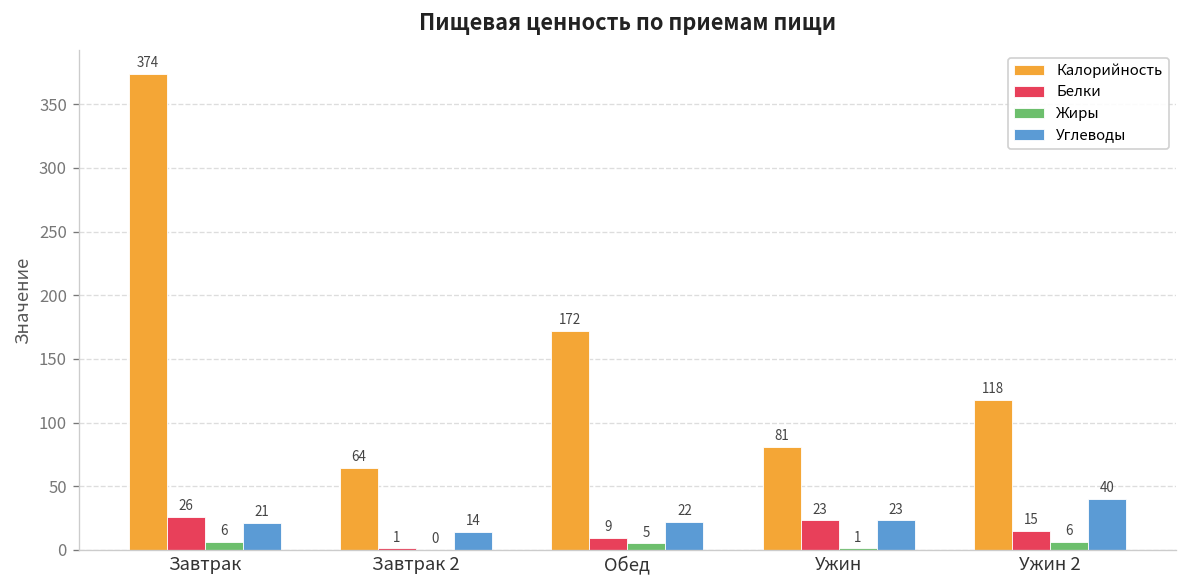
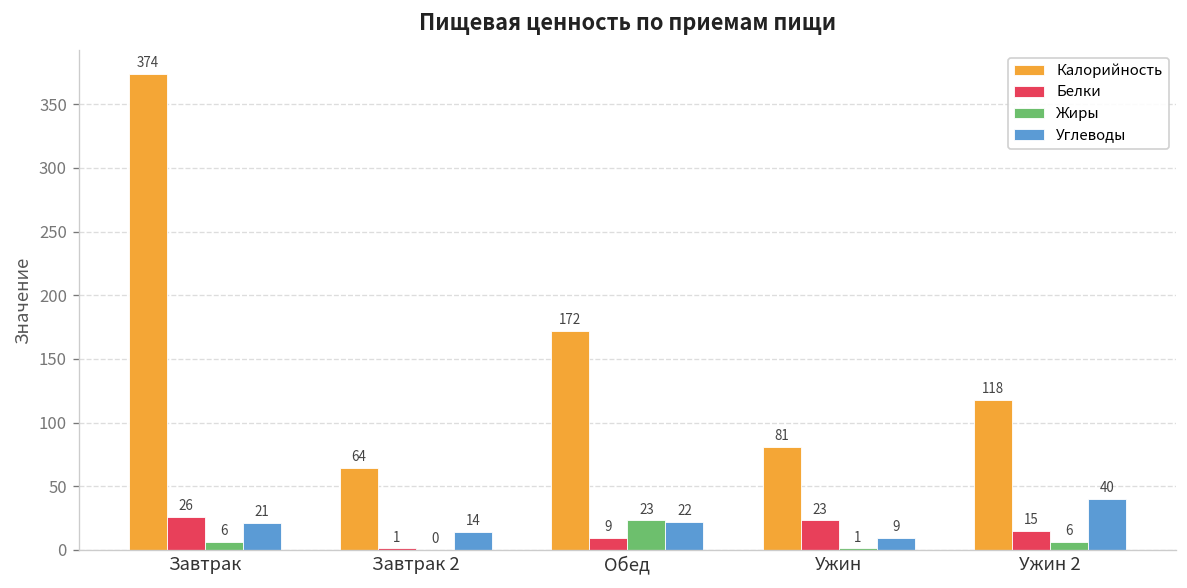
  {
    "Калорийность": {
      "Завтрак": 374,
      "Завтрак 2": 64,
      "Обед": 172,
      "Ужин": 81,
      "Ужин 2": 118
    },
    "Белки": {
      "Завтрак": 26,
      "Завтрак 2": 1,
      "Обед": 9,
      "Ужин": 23,
      "Ужин 2": 15
    },
    "Жиры": {
      "Завтрак": 6,
      "Завтрак 2": 0,
-     "Обед": 5,
+     "Обед": 23,
      "Ужин": 1,
      "Ужин 2": 6
    },
    "Углеводы": {
      "Завтрак": 21,
      "Завтрак 2": 14,
      "Обед": 22,
-     "Ужин": 23,
+     "Ужин": 9,
      "Ужин 2": 40
    }
  }
